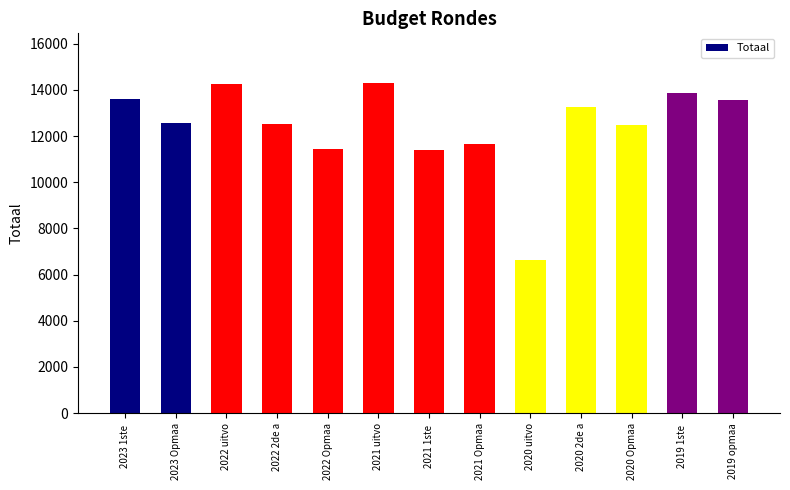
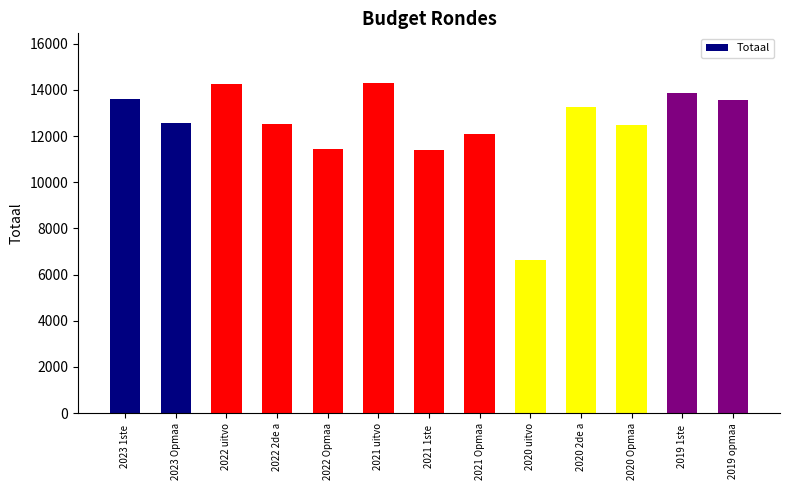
  {
    "2023 1ste": 13600,
    "2023 Opmaa": 12600,
    "2022 uitvo": 14300,
    "2022 2de a": 12500,
    "2022 Opmaa": 11400,
    "2021 uitvo": 14300,
    "2021 1ste": 11400,
-   "2021 Opmaa": 11700,
+   "2021 Opmaa": 12100,
    "2020 uitvo": 6600,
    "2020 2de a": 13200,
    "2020 Opmaa": 12500,
    "2019 1ste": 13900,
    "2019 opmaa": 13600
  }
